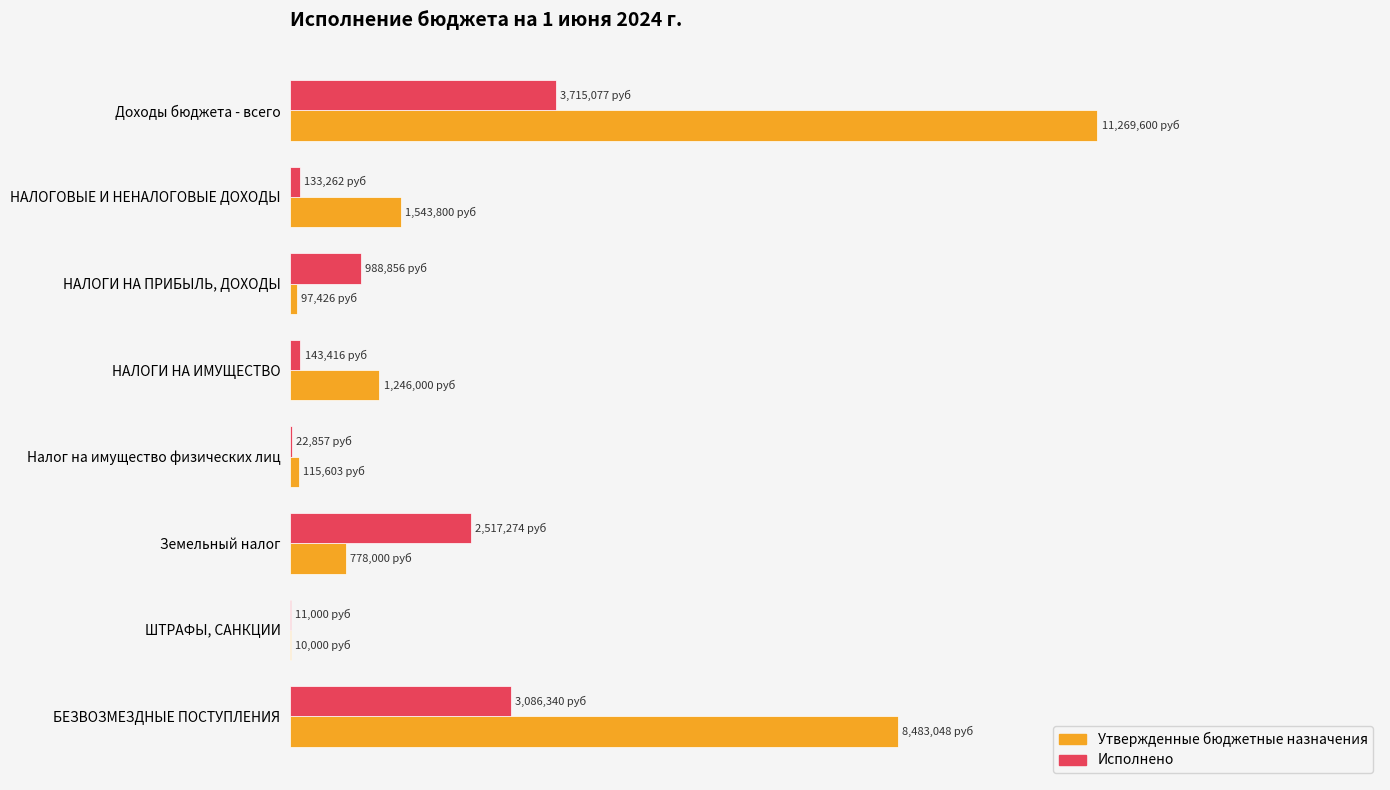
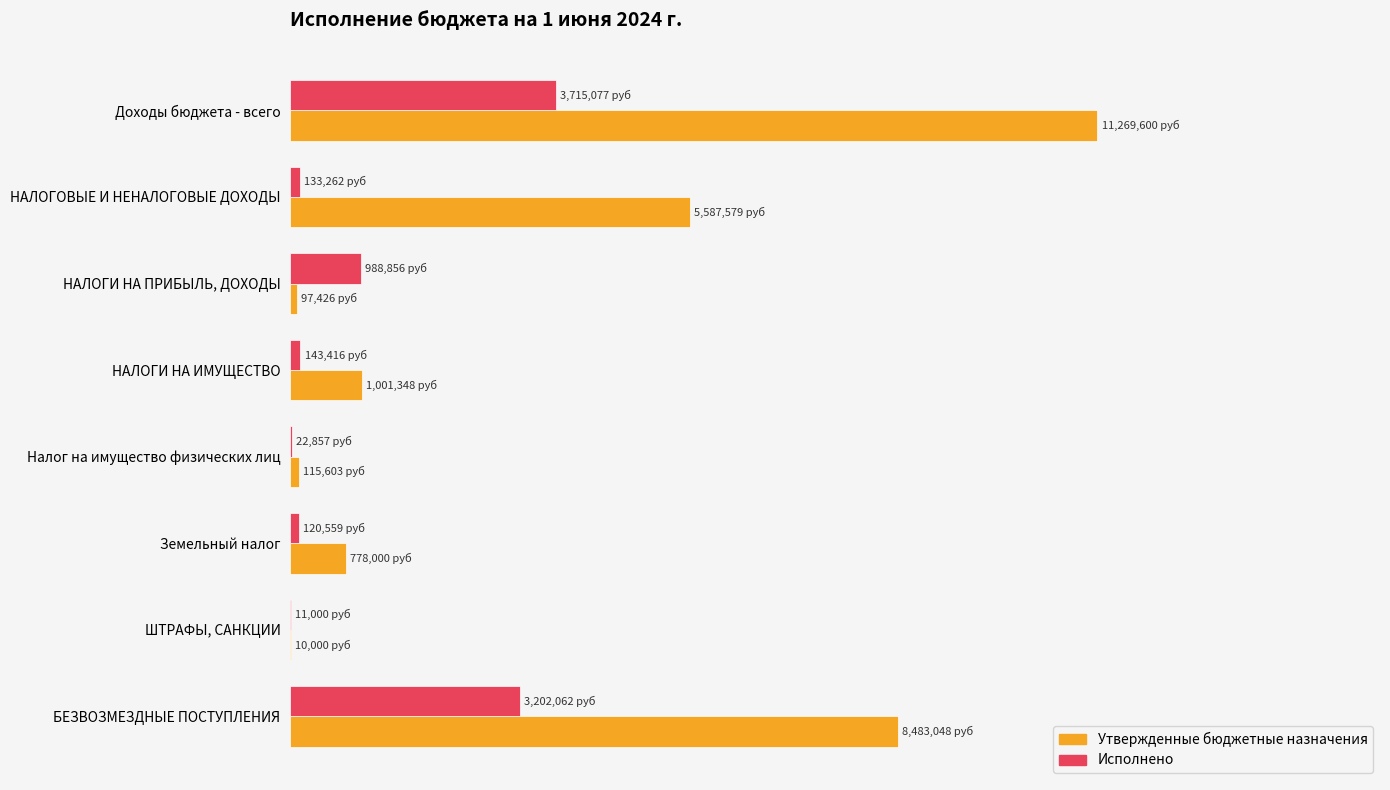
  {
    "Утвержденные бюджетные назначения": {
-     "НАЛОГОВЫЕ И НЕНАЛОГОВЫЕ ДОХОДЫ": "1,543,800",
-     "НАЛОГИ НА ИМУЩЕСТВО": "1,246,000"
+     "НАЛОГОВЫЕ И НЕНАЛОГОВЫЕ ДОХОДЫ": "5,587,579",
+     "НАЛОГИ НА ИМУЩЕСТВО": "1,001,348"
    },
    "Исполнено": {
-     "Земельный налог": "2,517,274",
-     "БЕЗВОЗМЕЗДНЫЕ ПОСТУПЛЕНИЯ": "3,086,340"
+     "Земельный налог": "120,559",
+     "БЕЗВОЗМЕЗДНЫЕ ПОСТУПЛЕНИЯ": "3,202,062"
    }
  }
